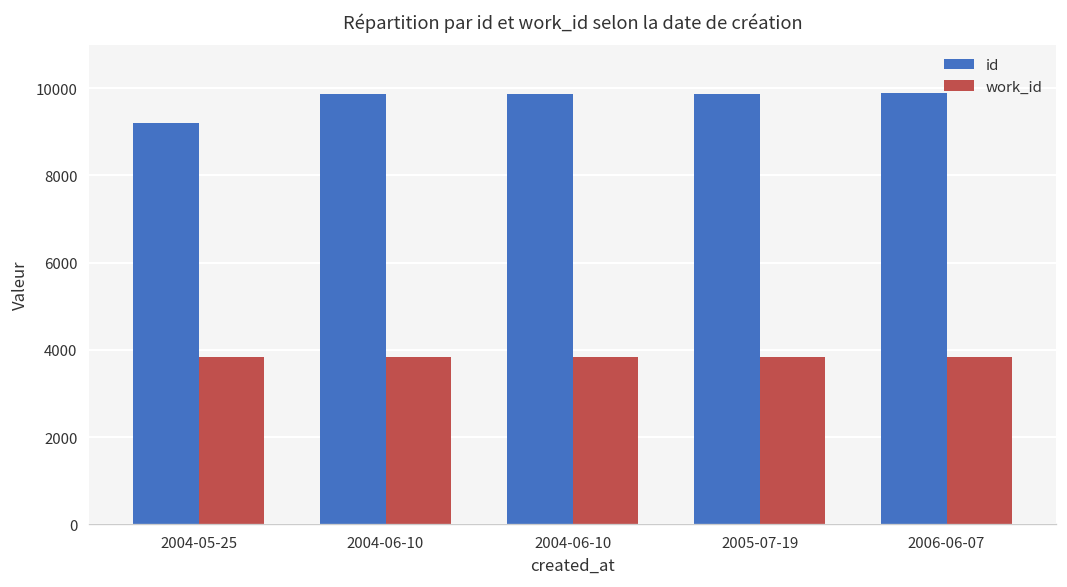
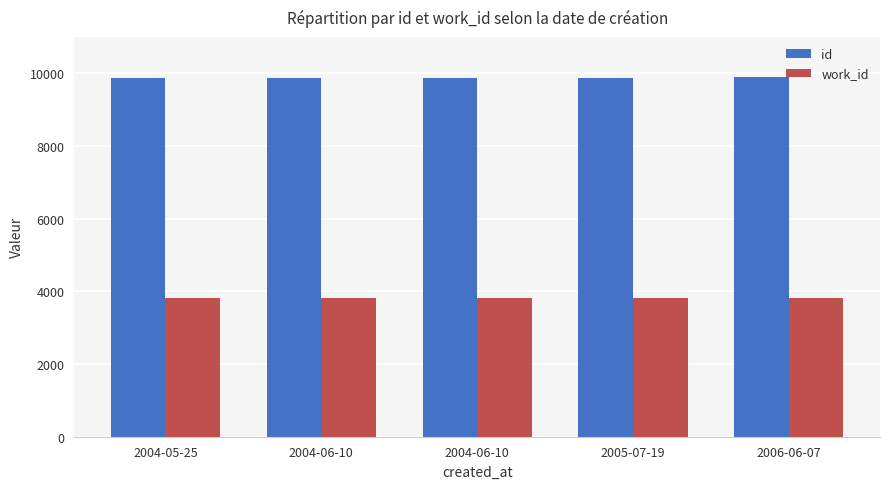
  {
    "id": {
-     "2004-05-25": 9200,
+     "2004-05-25": 9900,
      "2005-07-19": 9900,
      "2006-06-07": 9900
    },
    "work_id": {
      "2004-05-25": 3800,
      "2005-07-19": 3800,
      "2006-06-07": 3800
    }
  }
